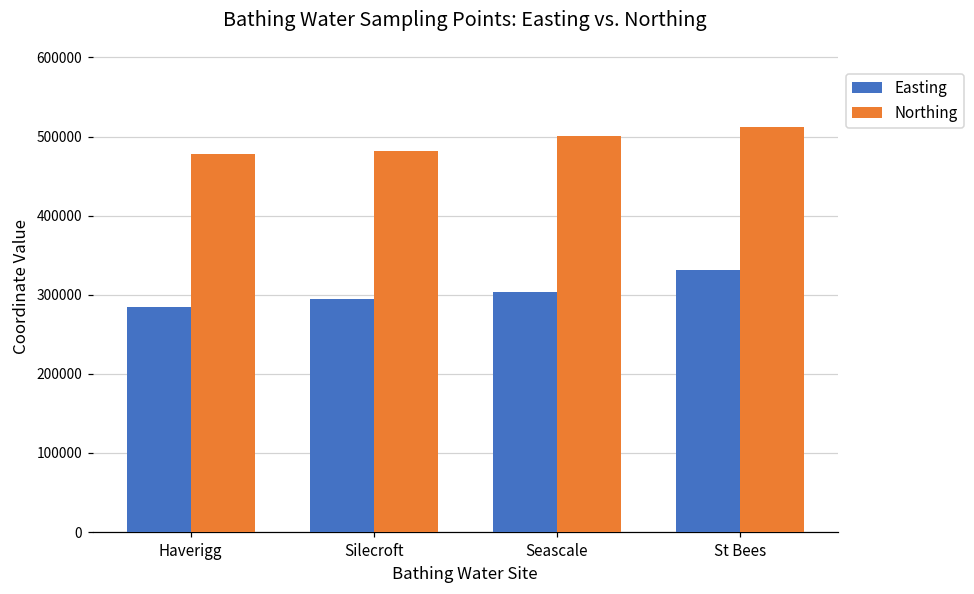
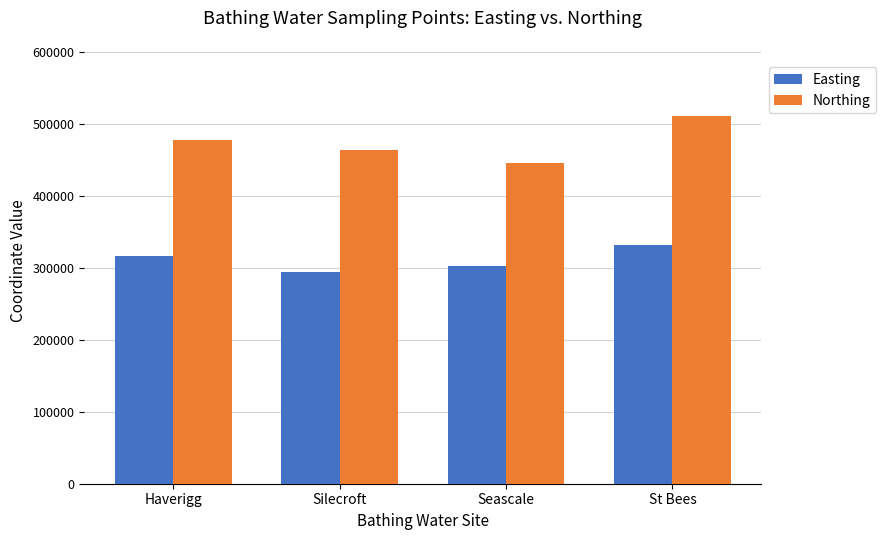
  {
    "Easting": {
-     "Haverigg": 280000,
+     "Haverigg": 320000,
      "Silecroft": 290000,
      "Seascale": 300000,
      "St Bees": 330000
    },
    "Northing": {
      "Haverigg": 480000,
-     "Silecroft": 480000,
-     "Seascale": 500000,
+     "Silecroft": 460000,
+     "Seascale": 450000,
      "St Bees": 510000
    }
  }
